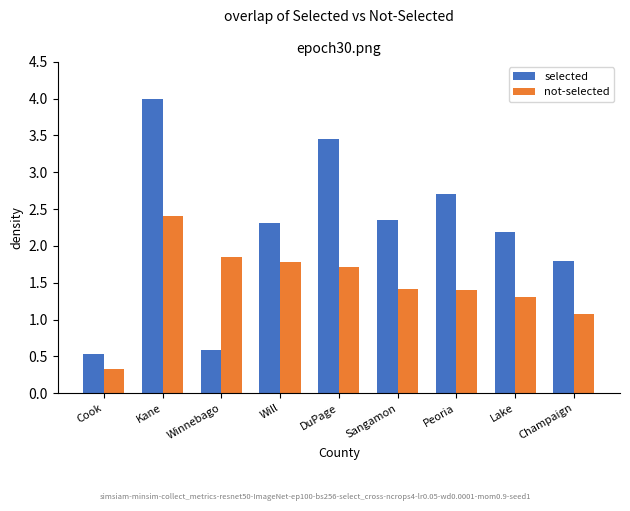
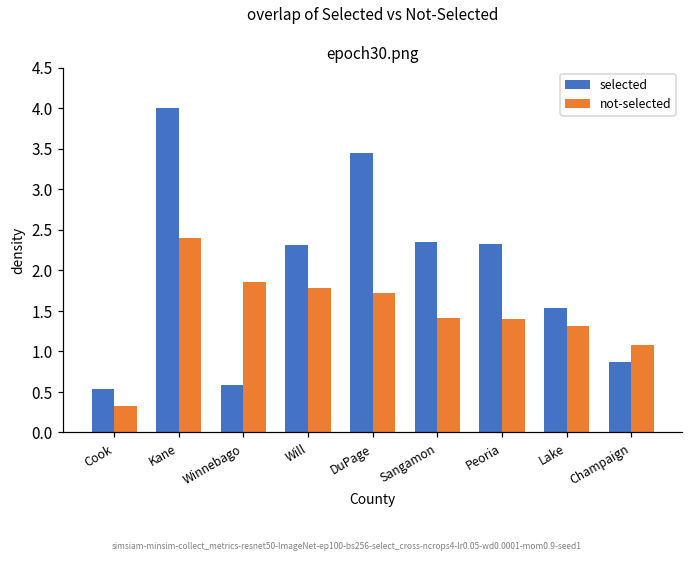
  {
    "selected": {
      "Cook": 0.5,
      "Kane": 4.0,
      "Winnebago": 0.6,
      "Will": 2.3,
      "DuPage": 3.4,
      "Sangamon": 2.3,
-     "Peoria": 2.7,
-     "Lake": 2.2,
-     "Champaign": 1.8
+     "Peoria": 2.3,
+     "Lake": 1.5,
+     "Champaign": 0.9
    },
    "not-selected": {
      "Cook": 0.3,
      "Kane": 2.4,
      "Winnebago": 1.9,
      "Will": 1.8,
      "DuPage": 1.7,
      "Sangamon": 1.4,
      "Peoria": 1.4,
      "Lake": 1.3,
      "Champaign": 1.1
    }
  }
